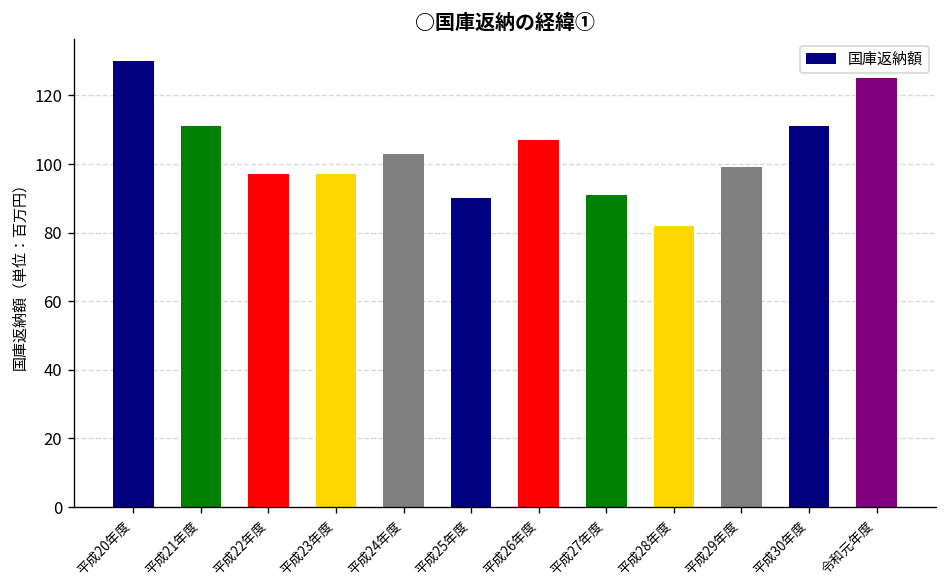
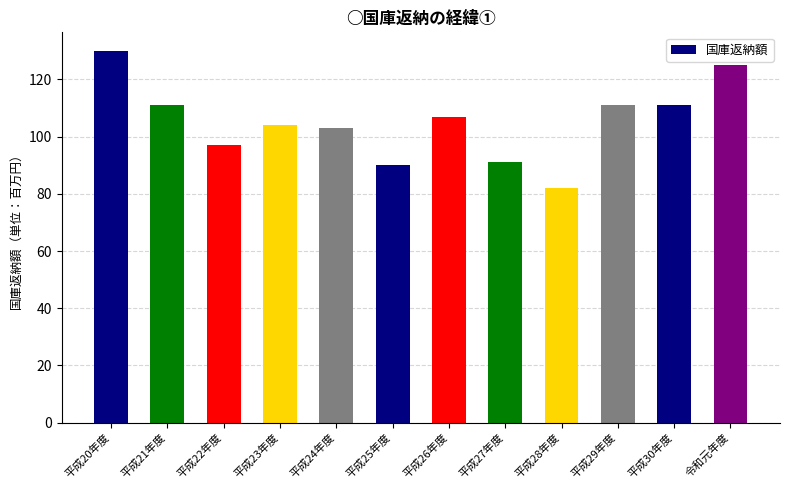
  {
    "平成20年度": 130,
    "平成21年度": 111,
    "平成22年度": 97,
-   "平成23年度": 97,
+   "平成23年度": 104,
    "平成24年度": 103,
    "平成25年度": 90,
    "平成26年度": 107,
    "平成27年度": 91,
    "平成28年度": 82,
-   "平成29年度": 99,
+   "平成29年度": 111,
    "平成30年度": 111,
    "令和元年度": 125
  }
